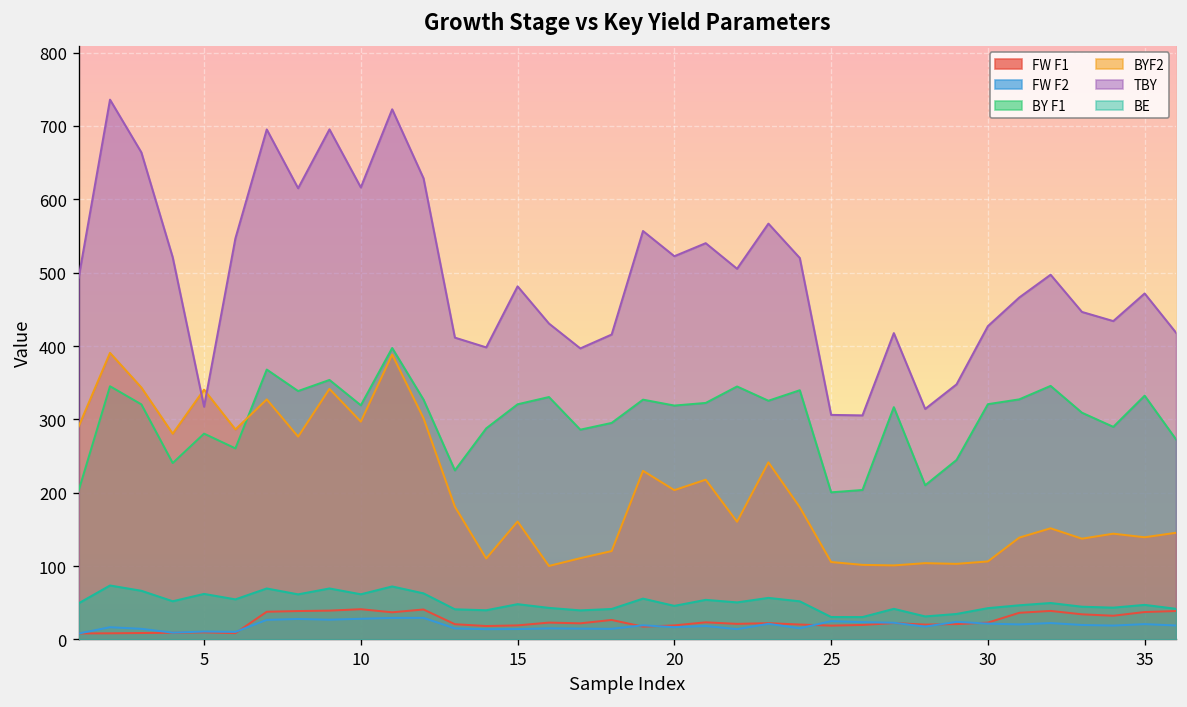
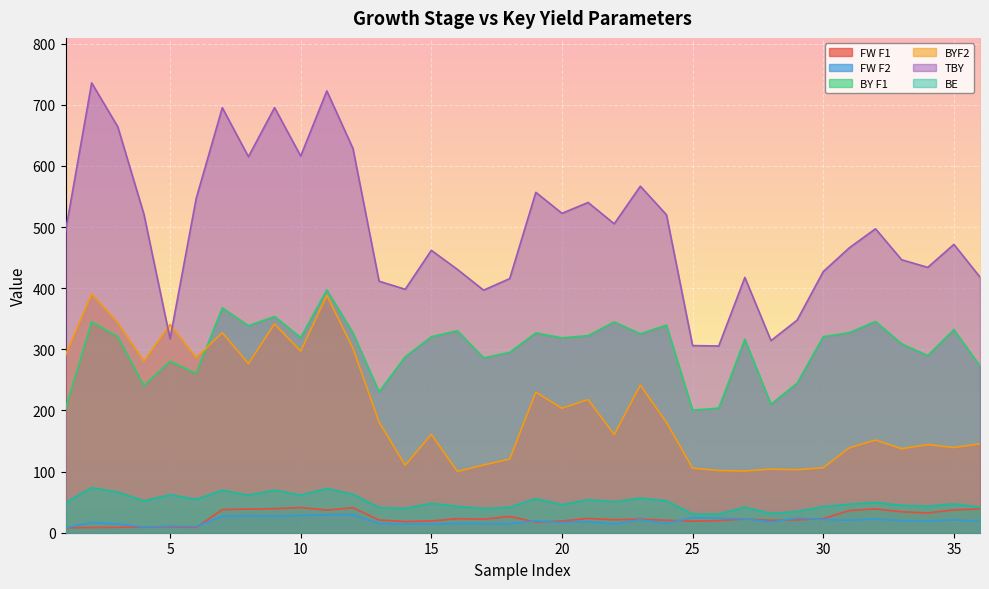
  {
    "FW F1": {
      "10": 40,
      "15": 20,
      "25": 20,
      "35": 40
    },
    "FW F2": {
      "10": 30,
      "15": 10,
      "25": 20,
      "35": 20
    },
    "BYF2": {
      "5": 340,
      "10": 300,
      "15": 160,
      "20": 200,
      "25": 110,
      "30": 110,
      "35": 140
    },
    "TBY": {
      "5": 320,
      "10": 620,
-     "15": 480,
+     "15": 460,
      "20": 520,
      "25": 310,
      "30": 430,
      "35": 470
    }
  }
